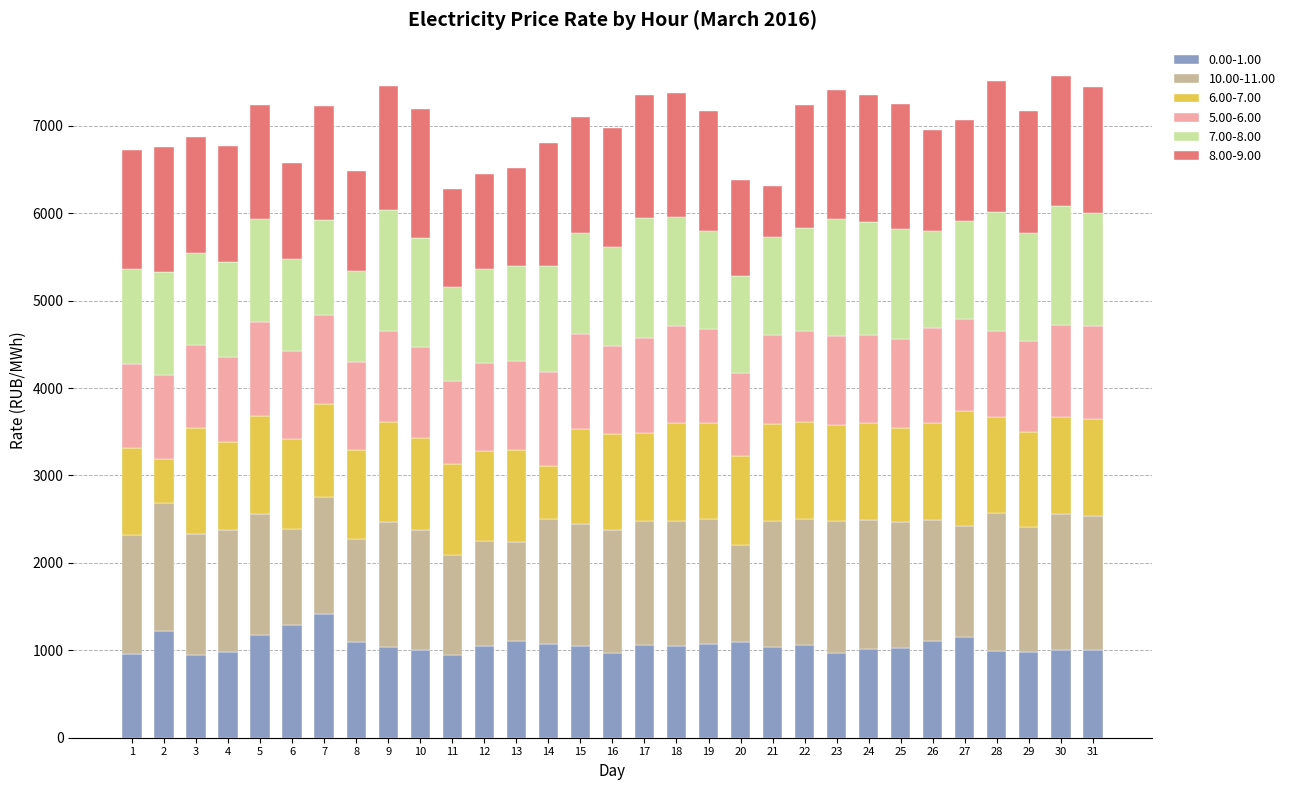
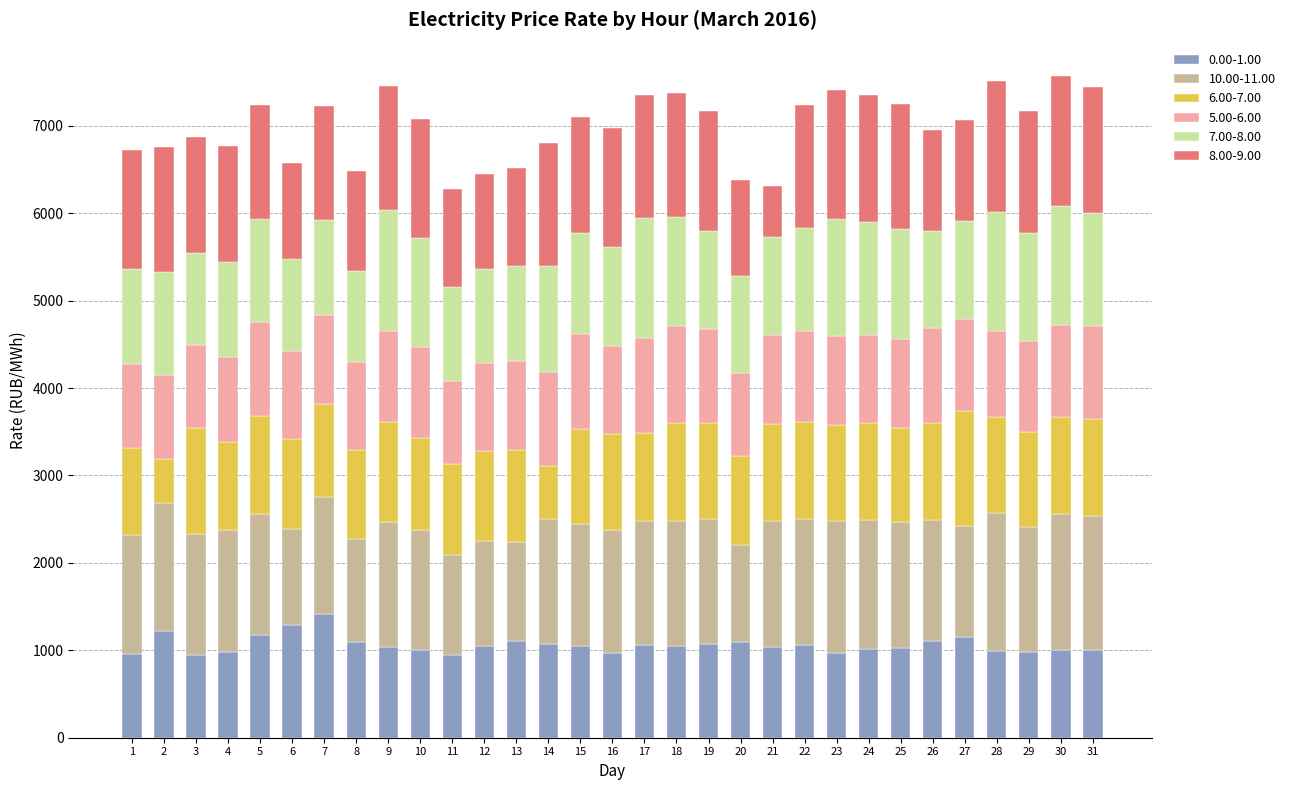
  {
    "0.00-1.00": {
      "1": 1000,
      "2": 1200,
      "3": 900,
      "4": 1000,
      "5": 1200,
      "6": 1300,
      "7": 1400,
      "8": 1100,
      "9": 1000,
      "10": 1000,
      "11": 900,
      "12": 1100,
      "13": 1100,
      "14": 1100,
      "15": 1000,
      "16": 1000,
      "17": 1100,
      "18": 1000,
      "19": 1100,
      "20": 1100,
      "21": 1000,
      "22": 1100,
      "23": 1000,
      "24": 1000,
      "25": 1000,
      "26": 1100,
      "27": 1200,
      "28": 1000,
      "29": 1000,
      "30": 1000,
      "31": 1000
    },
    "6.00-7.00": {
      "1": 1000,
      "2": 500,
      "3": 1200,
      "4": 1000,
      "5": 1100,
      "6": 1000,
      "7": 1100,
      "8": 1000,
      "9": 1100,
      "10": 1100,
      "11": 1000,
      "12": 1000,
      "13": 1100,
      "14": 600,
      "15": 1100,
      "16": 1100,
      "17": 1000,
      "18": 1100,
      "19": 1100,
      "20": 1000,
      "21": 1100,
      "22": 1100,
      "23": 1100,
      "24": 1100,
      "25": 1100,
      "26": 1100,
      "27": 1300,
      "28": 1100,
      "29": 1100,
      "30": 1100,
      "31": 1100
    },
    "8.00-9.00": {
      "1": 1400,
      "2": 1400,
      "3": 1300,
      "4": 1300,
      "5": 1300,
      "6": 1100,
      "7": 1300,
      "8": 1100,
      "9": 1400,
-     "10": 1500,
+     "10": 1400,
      "11": 1100,
      "12": 1100,
      "13": 1100,
      "14": 1400,
      "15": 1300,
      "16": 1400,
      "17": 1400,
      "18": 1400,
      "19": 1400,
      "20": 1100,
      "21": 600,
      "22": 1400,
      "23": 1500,
      "24": 1500,
      "25": 1400,
      "26": 1200,
      "27": 1200,
      "28": 1500,
      "29": 1400,
      "30": 1500,
      "31": 1400
    }
  }
